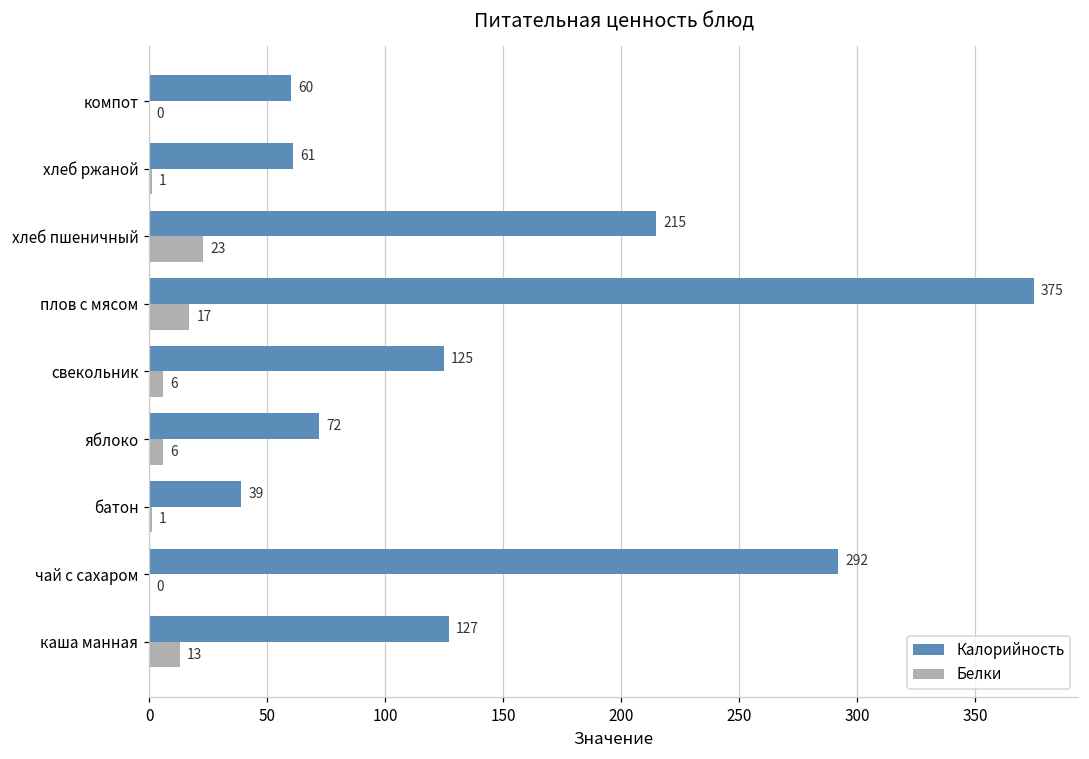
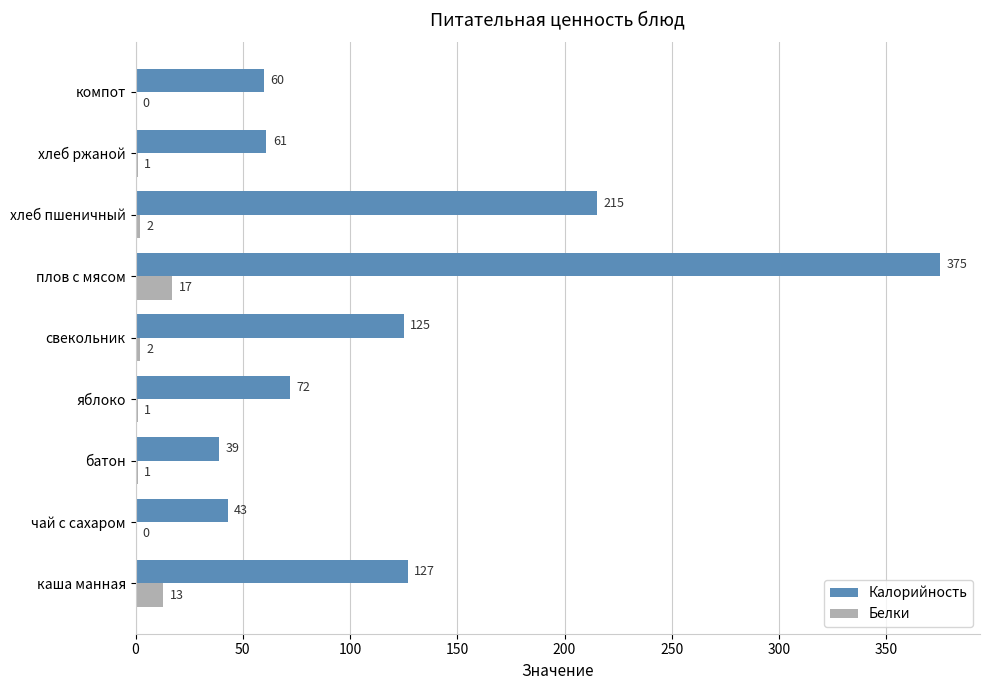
  {
    "Калорийность": {
      "компот": 60,
      "хлеб ржаной": 61,
      "хлеб пшеничный": 215,
      "плов с мясом": 375,
      "свекольник": 125,
      "яблоко": 72,
      "батон": 39,
-     "чай с сахаром": 292,
+     "чай с сахаром": 43,
      "каша манная": 127
    },
    "Белки": {
      "компот": 0,
      "хлеб ржаной": 1,
-     "хлеб пшеничный": 23,
+     "хлеб пшеничный": 2,
      "плов с мясом": 17,
-     "свекольник": 6,
-     "яблоко": 6,
+     "свекольник": 2,
+     "яблоко": 1,
      "батон": 1,
      "чай с сахаром": 0,
      "каша манная": 13
    }
  }
